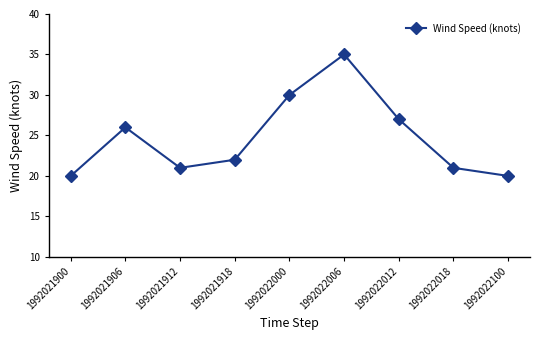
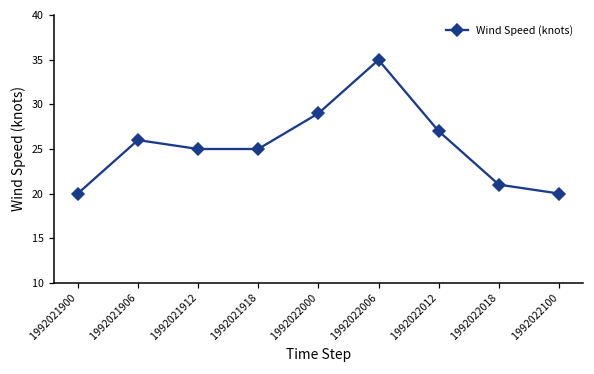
  {
    "1992021900": 20,
    "1992021906": 26,
-   "1992021912": 21,
-   "1992021918": 22,
-   "1992022000": 30,
+   "1992021912": 25,
+   "1992021918": 25,
+   "1992022000": 29,
    "1992022006": 35,
    "1992022012": 27,
    "1992022018": 21,
    "1992022100": 20
  }
